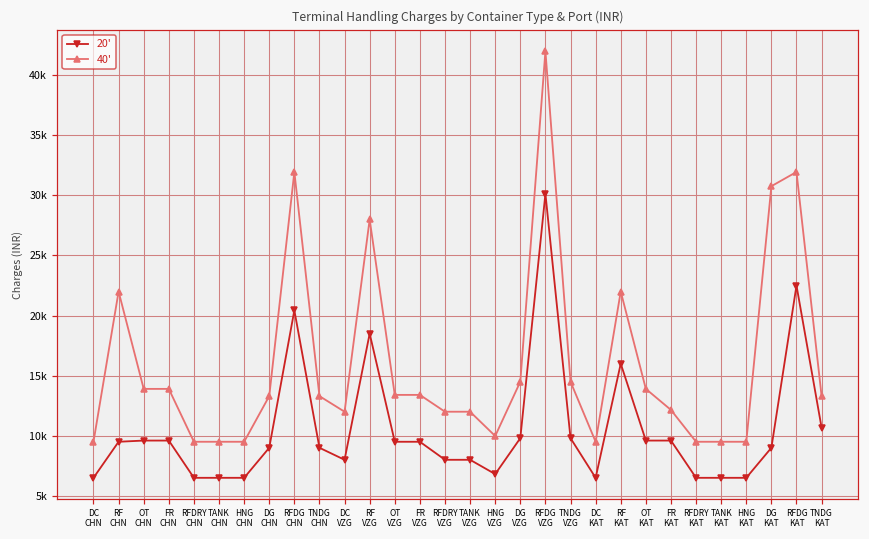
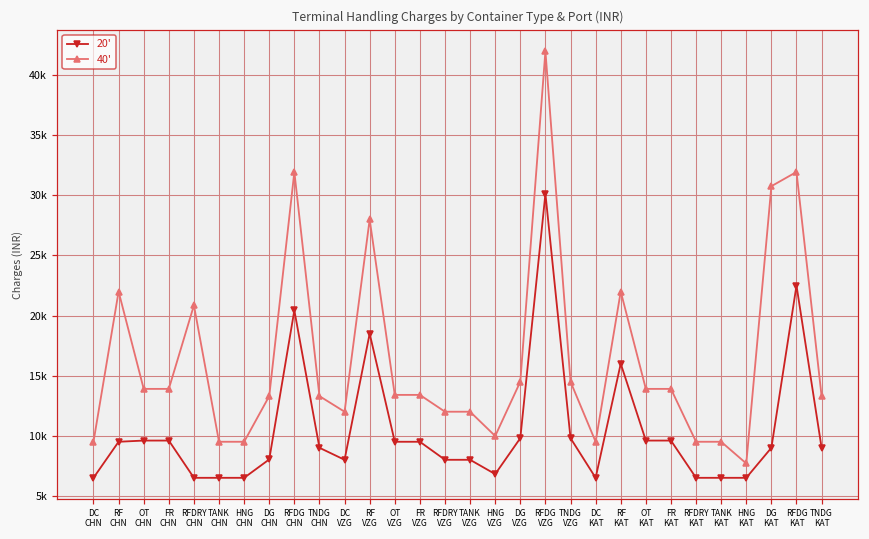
  {
    "20'": {
      "DC CHN": 6500,
      "RF CHN": 9500,
      "OT CHN": 9600,
      "FR CHN": 9600,
      "RFDRY CHN": 6500,
      "TANK CHN": 6500,
      "HNG CHN": 6500,
-     "DG CHN": 9000,
+     "DG CHN": 8000,
      "RFDG CHN": 20400,
      "TNDG CHN": 9000,
      "DC VZG": 8000,
      "RF VZG": 18500,
      "OT VZG": 9500,
      "FR VZG": 9500,
      "RFDRY VZG": 8000,
      "TANK VZG": 8000,
      "HNG VZG": 6800,
      "DG VZG": 9800,
      "RFDG VZG": 30100,
      "TNDG VZG": 9800,
      "DC KAT": 6500,
      "RF KAT": 16000,
      "OT KAT": 9600,
      "FR KAT": 9600,
      "RFDRY KAT": 6500,
      "TANK KAT": 6500,
      "HNG KAT": 6500,
      "DG KAT": 9000,
      "RFDG KAT": 22500,
-     "TNDG KAT": 10700
+     "TNDG KAT": 9000
    },
    "40'": {
      "DC CHN": 9500,
      "RF CHN": 22000,
      "OT CHN": 13900,
      "FR CHN": 13900,
-     "RFDRY CHN": 9500,
+     "RFDRY CHN": 20900,
      "TANK CHN": 9500,
      "HNG CHN": 9500,
      "DG CHN": 13300,
      "RFDG CHN": 32000,
      "TNDG CHN": 13300,
      "DC VZG": 12000,
      "RF VZG": 28000,
      "OT VZG": 13400,
      "FR VZG": 13400,
      "RFDRY VZG": 12000,
      "TANK VZG": 12000,
      "HNG VZG": 10000,
      "DG VZG": 14500,
      "RFDG VZG": 42000,
      "TNDG VZG": 14500,
      "DC KAT": 9500,
      "RF KAT": 22000,
      "OT KAT": 13900,
-     "FR KAT": 12100,
+     "FR KAT": 13900,
      "RFDRY KAT": 9500,
      "TANK KAT": 9500,
-     "HNG KAT": 9500,
+     "HNG KAT": 7700,
      "DG KAT": 30800,
      "RFDG KAT": 32000,
      "TNDG KAT": 13300
    }
  }
